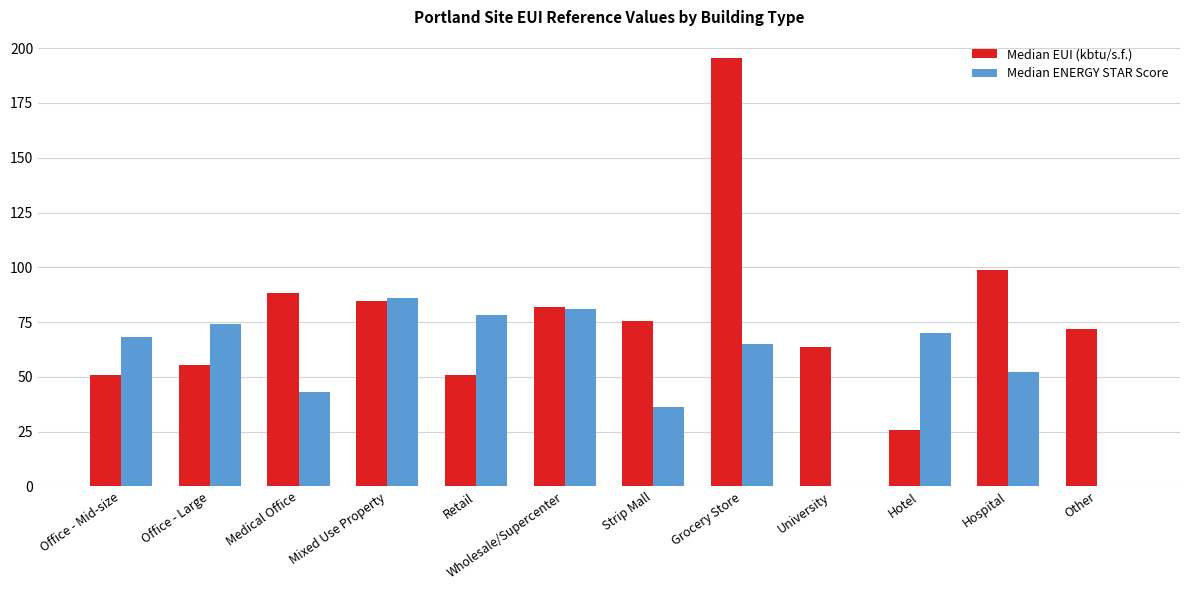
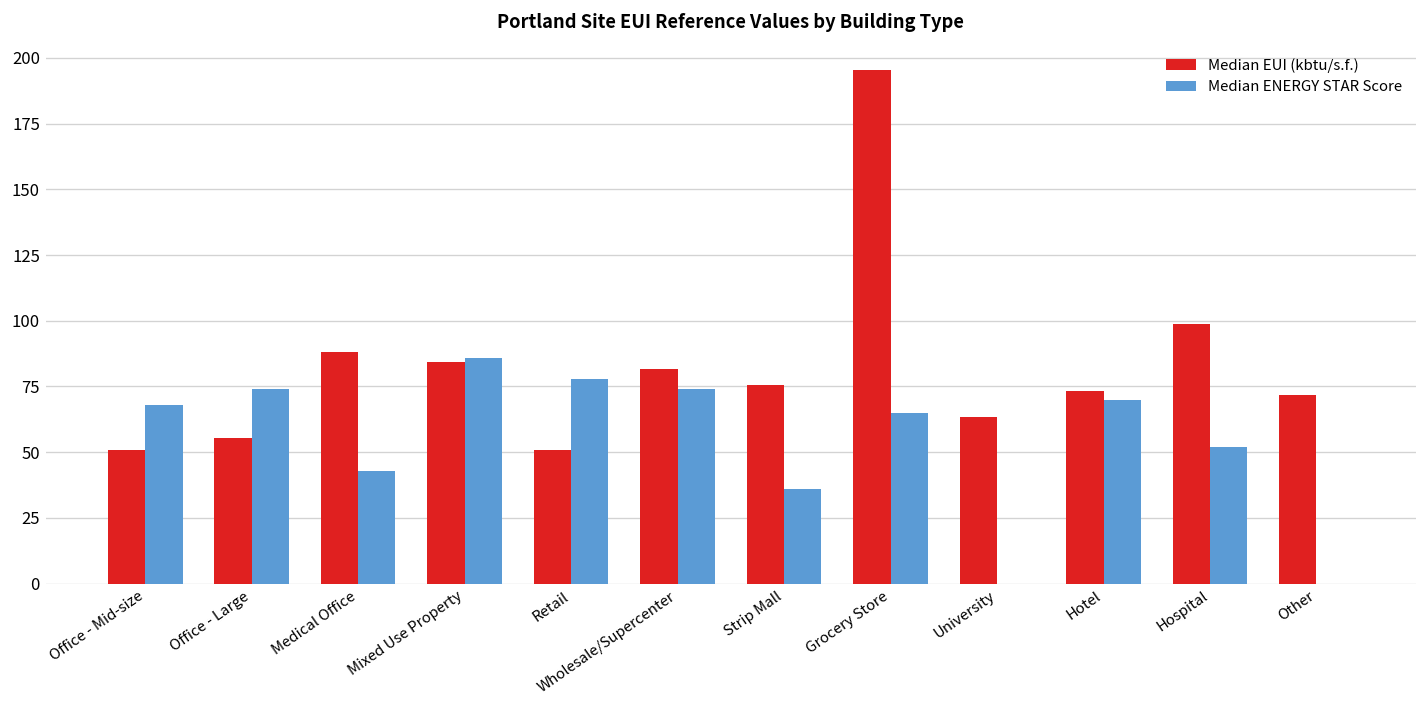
  {
    "Median EUI (kbtu/s.f.)": {
      "Office - Mid-size": 51,
      "Office - Large": 55,
      "Medical Office": 88,
      "Mixed Use Property": 84,
      "Retail": 51,
      "Wholesale/Supercenter": 82,
      "Strip Mall": 76,
      "Grocery Store": 195,
      "University": 64,
-     "Hotel": 26,
+     "Hotel": 73,
      "Hospital": 99,
      "Other": 72
    },
    "Median ENERGY STAR Score": {
      "Office - Mid-size": 68,
      "Office - Large": 74,
      "Medical Office": 43,
      "Mixed Use Property": 86,
      "Retail": 78,
-     "Wholesale/Supercenter": 81,
+     "Wholesale/Supercenter": 74,
      "Strip Mall": 36,
      "Grocery Store": 65,
      "University": 0,
      "Hotel": 70,
      "Hospital": 52,
      "Other": 0
    }
  }
